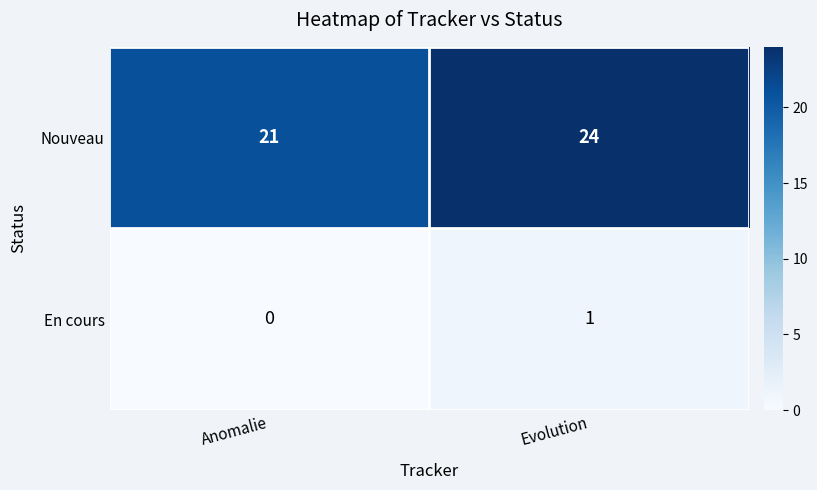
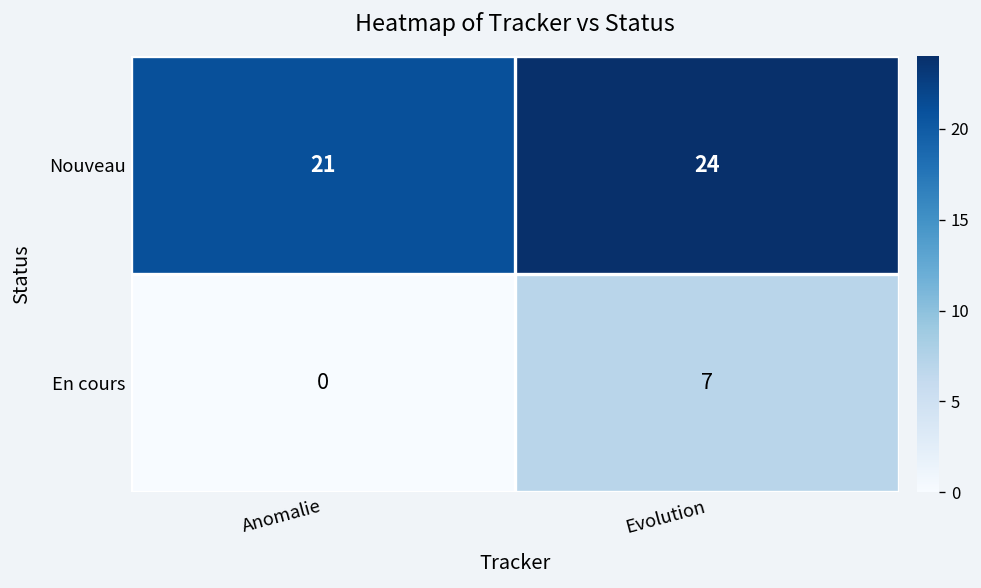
  {
    "Nouveau": {
      "Anomalie": 21,
      "Evolution": 24
    },
    "En cours": {
      "Anomalie": 0,
-     "Evolution": 1
+     "Evolution": 7
    }
  }
